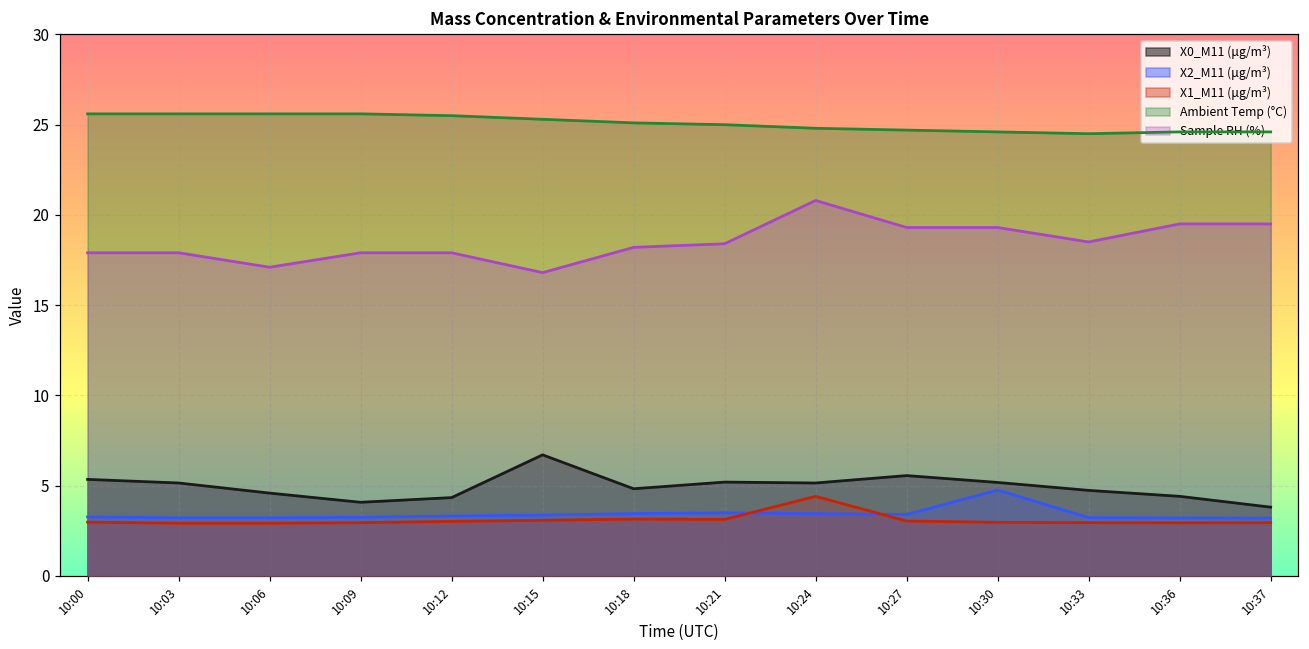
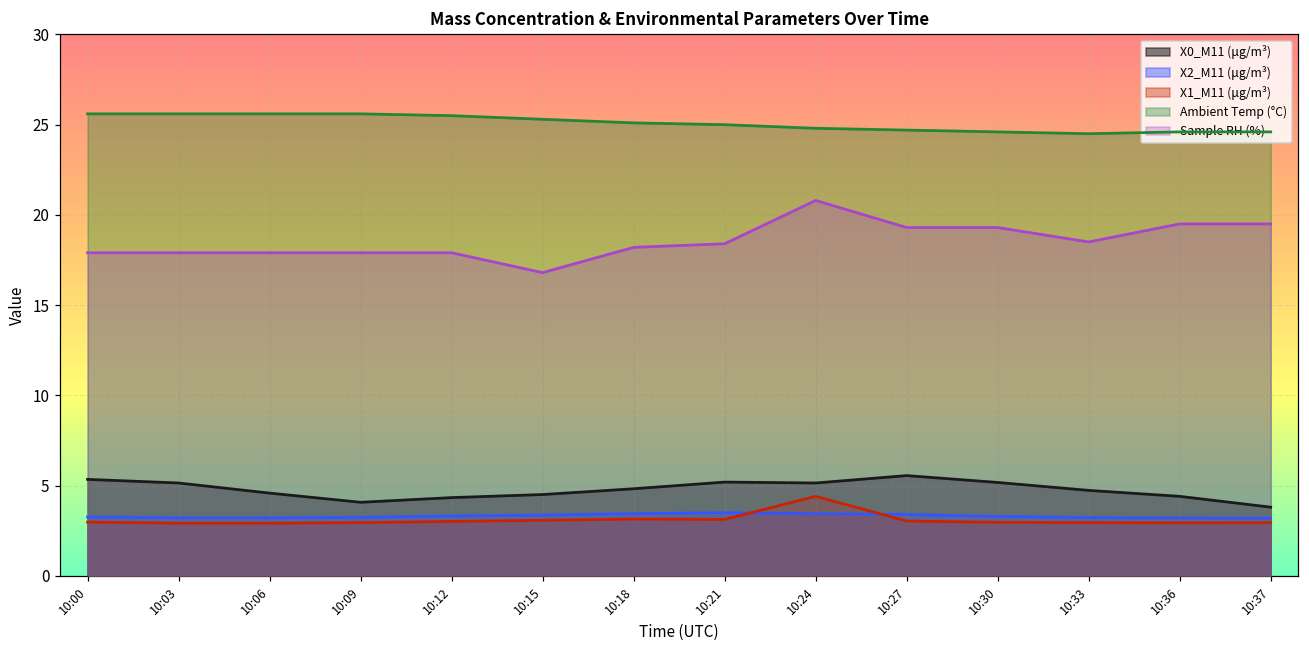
  {
    "X0_M11 (μg/m³)": {
      "10:00": 5.3,
      "10:03": 5.1,
      "10:06": 4.6,
      "10:09": 4.1,
      "10:12": 4.3,
-     "10:15": 6.7,
+     "10:15": 4.5,
      "10:18": 4.8,
      "10:21": 5.2,
      "10:24": 5.1,
      "10:27": 5.6,
      "10:30": 5.2,
      "10:33": 4.7,
      "10:36": 4.4,
      "10:37": 3.8
    },
    "X2_M11 (μg/m³)": {
      "10:00": 3.3,
      "10:03": 3.2,
      "10:06": 3.2,
      "10:09": 3.2,
      "10:12": 3.3,
      "10:15": 3.4,
      "10:18": 3.4,
      "10:21": 3.5,
      "10:24": 3.4,
      "10:27": 3.4,
-     "10:30": 4.8,
+     "10:30": 3.3,
      "10:33": 3.2,
      "10:36": 3.2,
      "10:37": 3.2
    },
    "X1_M11 (μg/m³)": {
      "10:00": 3.0,
      "10:03": 2.9,
      "10:06": 2.9,
      "10:09": 2.9,
      "10:12": 3.0,
      "10:15": 3.1,
      "10:18": 3.1,
      "10:21": 3.1,
      "10:24": 4.4,
      "10:27": 3.0,
      "10:30": 3.0,
      "10:33": 2.9,
      "10:36": 2.9,
      "10:37": 2.9
    },
    "Ambient Temp (°C)": {
      "10:00": 25.6,
      "10:03": 25.6,
      "10:06": 25.6,
      "10:09": 25.6,
      "10:12": 25.5,
      "10:15": 25.3,
      "10:18": 25.1,
      "10:21": 25.0,
      "10:24": 24.8,
      "10:27": 24.7,
      "10:30": 24.6,
      "10:33": 24.5
    },
    "Sample RH (%)": {
      "10:00": 17.9,
      "10:03": 17.9,
-     "10:06": 17.1,
+     "10:06": 17.9,
      "10:09": 17.9,
      "10:12": 17.9,
      "10:15": 16.8,
      "10:18": 18.2,
      "10:21": 18.4,
      "10:24": 20.8,
      "10:27": 19.3,
      "10:30": 19.3,
      "10:33": 18.5,
      "10:36": 19.5,
      "10:37": 19.5
    }
  }
